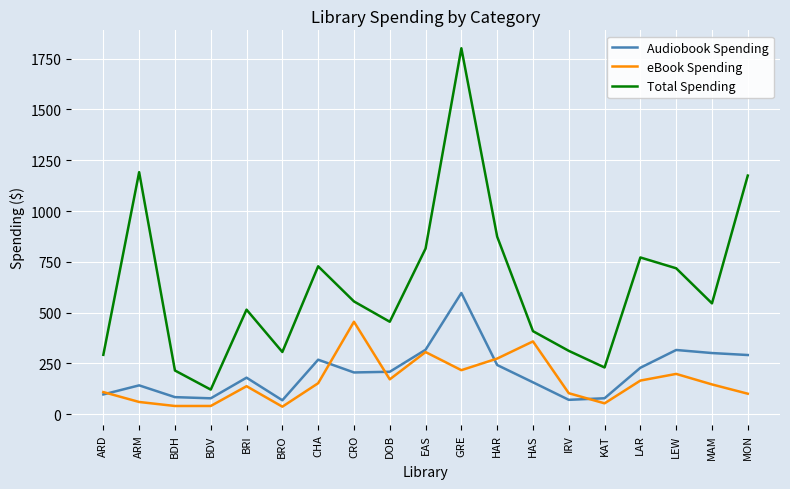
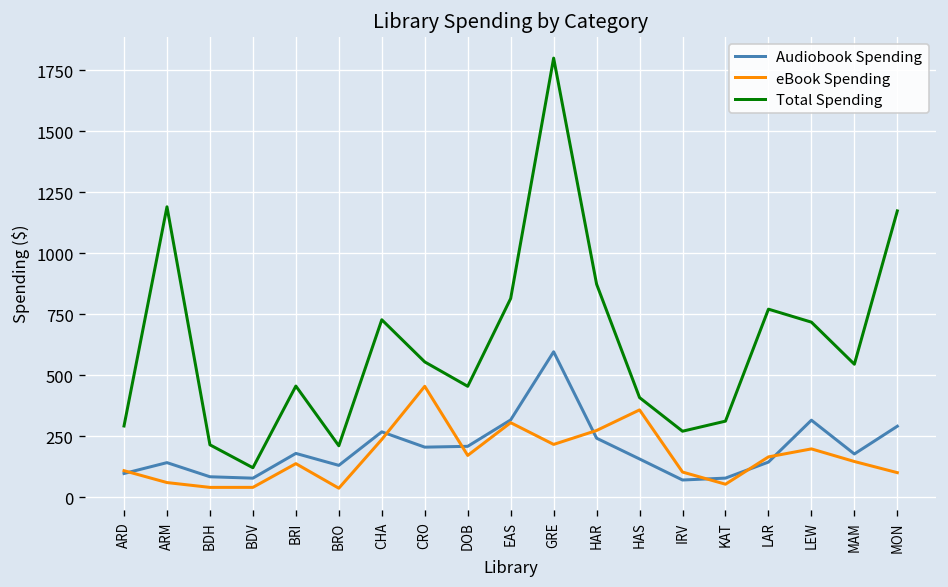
  {
    "Audiobook Spending": {
      "ARM": 140,
      "BDH": 80,
      "BDV": 80,
      "BRI": 180,
-     "BRO": 70,
+     "BRO": 130,
      "CHA": 270,
      "CRO": 210,
      "DOB": 210,
      "GRE": 600,
      "HAR": 240,
      "HAS": 160,
      "IRV": 70,
      "KAT": 80,
-     "LAR": 230,
+     "LAR": 140,
      "LEW": 320,
-     "MAM": 300,
+     "MAM": 180,
      "MON": 290
    },
    "eBook Spending": {
      "ARM": 60,
      "BDH": 40,
      "BDV": 40,
      "BRI": 140,
      "BRO": 40,
-     "CHA": 150,
+     "CHA": 240,
      "CRO": 460,
      "DOB": 170,
      "GRE": 220,
      "HAR": 270,
      "HAS": 360,
      "IRV": 100,
      "KAT": 50,
      "LAR": 170,
      "LEW": 200,
      "MAM": 150,
      "MON": 100
    },
    "Total Spending": {
      "ARD": 290,
      "ARM": 1190,
      "BDH": 220,
      "BDV": 120,
-     "BRI": 510,
-     "BRO": 310,
+     "BRI": 460,
+     "BRO": 210,
      "CHA": 730,
      "CRO": 560,
      "DOB": 460,
      "EAS": 820,
      "GRE": 1800,
      "HAR": 870,
      "HAS": 410,
-     "IRV": 310,
-     "KAT": 230,
+     "IRV": 270,
+     "KAT": 310,
      "LAR": 770,
      "LEW": 720,
      "MAM": 550,
      "MON": 1170
    }
  }
